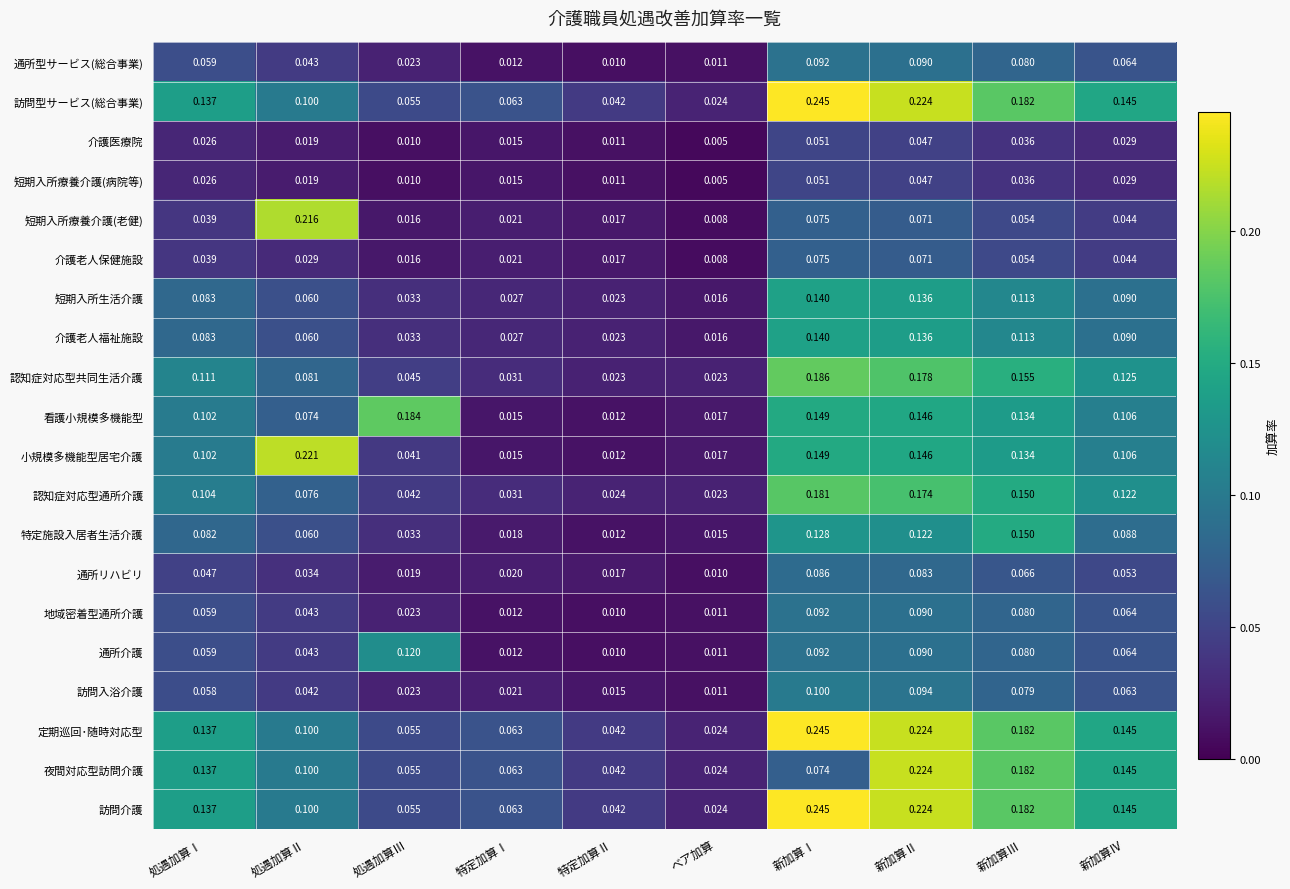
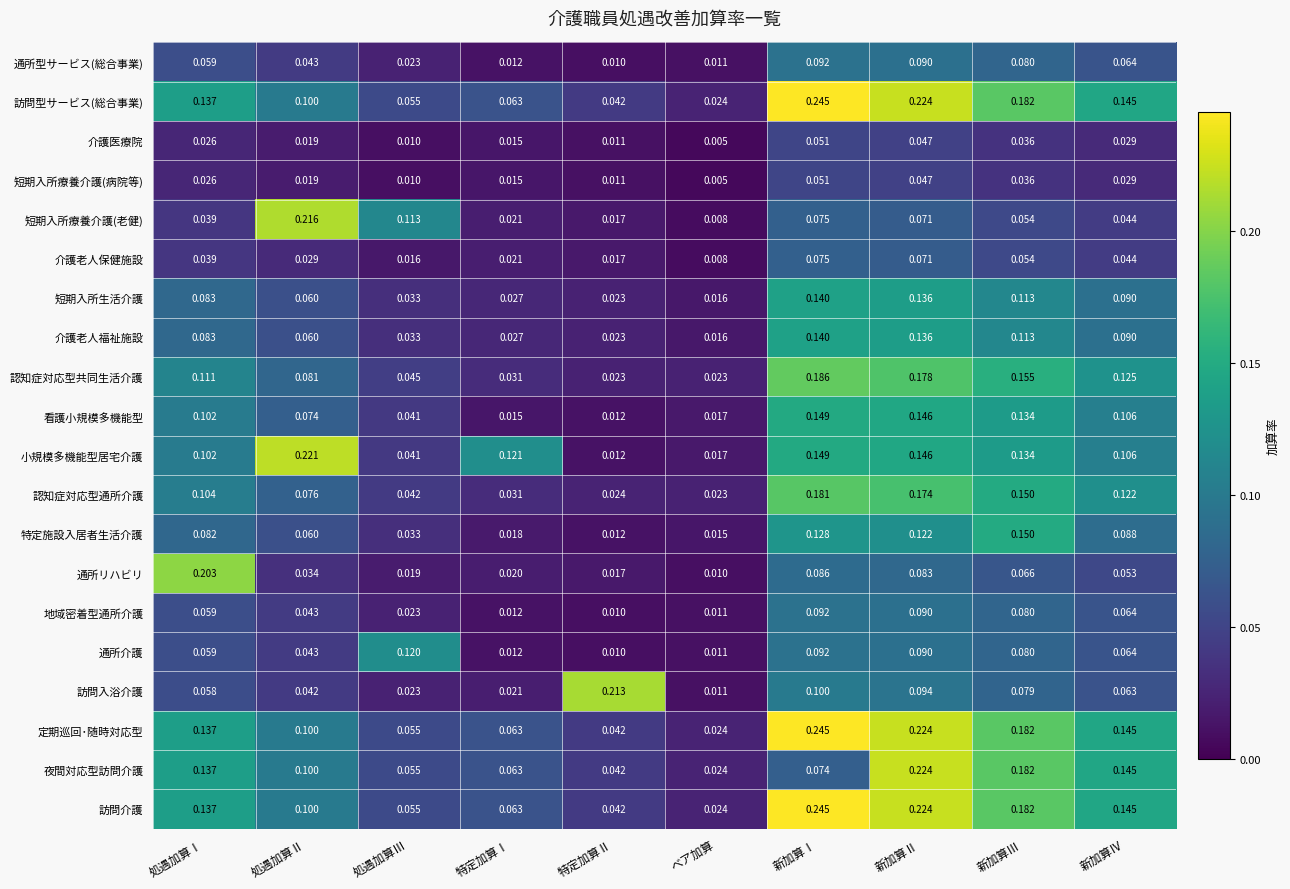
  {
    "通所型サービス(総合事業)": {
      "処遇加算Ⅰ": 0.059,
      "処遇加算Ⅱ": 0.043,
      "処遇加算Ⅲ": 0.023,
      "特定加算Ⅰ": 0.012,
      "特定加算Ⅱ": 0.010,
      "ベア加算": 0.011,
      "新加算Ⅰ": 0.092,
      "新加算Ⅱ": 0.090,
      "新加算Ⅲ": 0.080,
      "新加算Ⅳ": 0.064
    },
    "訪問型サービス(総合事業)": {
      "処遇加算Ⅰ": 0.137,
      "処遇加算Ⅱ": 0.100,
      "処遇加算Ⅲ": 0.055,
      "特定加算Ⅰ": 0.063,
      "特定加算Ⅱ": 0.042,
      "ベア加算": 0.024,
      "新加算Ⅰ": 0.245,
      "新加算Ⅱ": 0.224,
      "新加算Ⅲ": 0.182,
      "新加算Ⅳ": 0.145
    },
    "介護医療院": {
      "処遇加算Ⅰ": 0.026,
      "処遇加算Ⅱ": 0.019,
      "処遇加算Ⅲ": 0.010,
      "特定加算Ⅰ": 0.015,
      "特定加算Ⅱ": 0.011,
      "ベア加算": 0.005,
      "新加算Ⅰ": 0.051,
      "新加算Ⅱ": 0.047,
      "新加算Ⅲ": 0.036,
      "新加算Ⅳ": 0.029
    },
    "短期入所療養介護(病院等)": {
      "処遇加算Ⅰ": 0.026,
      "処遇加算Ⅱ": 0.019,
      "処遇加算Ⅲ": 0.010,
      "特定加算Ⅰ": 0.015,
      "特定加算Ⅱ": 0.011,
      "ベア加算": 0.005,
      "新加算Ⅰ": 0.051,
      "新加算Ⅱ": 0.047,
      "新加算Ⅲ": 0.036,
      "新加算Ⅳ": 0.029
    },
    "短期入所療養介護(老健)": {
      "処遇加算Ⅰ": 0.039,
      "処遇加算Ⅱ": 0.216,
-     "処遇加算Ⅲ": 0.016,
+     "処遇加算Ⅲ": 0.113,
      "特定加算Ⅰ": 0.021,
      "特定加算Ⅱ": 0.017,
      "ベア加算": 0.008,
      "新加算Ⅰ": 0.075,
      "新加算Ⅱ": 0.071,
      "新加算Ⅲ": 0.054,
      "新加算Ⅳ": 0.044
    },
    "介護老人保健施設": {
      "処遇加算Ⅰ": 0.039,
      "処遇加算Ⅱ": 0.029,
      "処遇加算Ⅲ": 0.016,
      "特定加算Ⅰ": 0.021,
      "特定加算Ⅱ": 0.017,
      "ベア加算": 0.008,
      "新加算Ⅰ": 0.075,
      "新加算Ⅱ": 0.071,
      "新加算Ⅲ": 0.054,
      "新加算Ⅳ": 0.044
    },
    "短期入所生活介護": {
      "処遇加算Ⅰ": 0.083,
      "処遇加算Ⅱ": 0.060,
      "処遇加算Ⅲ": 0.033,
      "特定加算Ⅰ": 0.027,
      "特定加算Ⅱ": 0.023,
      "ベア加算": 0.016,
      "新加算Ⅰ": 0.140,
      "新加算Ⅱ": 0.136,
      "新加算Ⅲ": 0.113,
      "新加算Ⅳ": 0.090
    },
    "介護老人福祉施設": {
      "処遇加算Ⅰ": 0.083,
      "処遇加算Ⅱ": 0.060,
      "処遇加算Ⅲ": 0.033,
      "特定加算Ⅰ": 0.027,
      "特定加算Ⅱ": 0.023,
      "ベア加算": 0.016,
      "新加算Ⅰ": 0.140,
      "新加算Ⅱ": 0.136,
      "新加算Ⅲ": 0.113,
      "新加算Ⅳ": 0.090
    },
    "認知症対応型共同生活介護": {
      "処遇加算Ⅰ": 0.111,
      "処遇加算Ⅱ": 0.081,
      "処遇加算Ⅲ": 0.045,
      "特定加算Ⅰ": 0.031,
      "特定加算Ⅱ": 0.023,
      "ベア加算": 0.023,
      "新加算Ⅰ": 0.186,
      "新加算Ⅱ": 0.178,
      "新加算Ⅲ": 0.155,
      "新加算Ⅳ": 0.125
    },
    "看護小規模多機能型": {
      "処遇加算Ⅰ": 0.102,
      "処遇加算Ⅱ": 0.074,
-     "処遇加算Ⅲ": 0.184,
+     "処遇加算Ⅲ": 0.041,
      "特定加算Ⅰ": 0.015,
      "特定加算Ⅱ": 0.012,
      "ベア加算": 0.017,
      "新加算Ⅰ": 0.149,
      "新加算Ⅱ": 0.146,
      "新加算Ⅲ": 0.134,
      "新加算Ⅳ": 0.106
    },
    "小規模多機能型居宅介護": {
      "処遇加算Ⅰ": 0.102,
      "処遇加算Ⅱ": 0.221,
      "処遇加算Ⅲ": 0.041,
-     "特定加算Ⅰ": 0.015,
+     "特定加算Ⅰ": 0.121,
      "特定加算Ⅱ": 0.012,
      "ベア加算": 0.017,
      "新加算Ⅰ": 0.149,
      "新加算Ⅱ": 0.146,
      "新加算Ⅲ": 0.134,
      "新加算Ⅳ": 0.106
    },
    "認知症対応型通所介護": {
      "処遇加算Ⅰ": 0.104,
      "処遇加算Ⅱ": 0.076,
      "処遇加算Ⅲ": 0.042,
      "特定加算Ⅰ": 0.031,
      "特定加算Ⅱ": 0.024,
      "ベア加算": 0.023,
      "新加算Ⅰ": 0.181,
      "新加算Ⅱ": 0.174,
      "新加算Ⅲ": 0.150,
      "新加算Ⅳ": 0.122
    },
    "特定施設入居者生活介護": {
      "処遇加算Ⅰ": 0.082,
      "処遇加算Ⅱ": 0.060,
      "処遇加算Ⅲ": 0.033,
      "特定加算Ⅰ": 0.018,
      "特定加算Ⅱ": 0.012,
      "ベア加算": 0.015,
      "新加算Ⅰ": 0.128,
      "新加算Ⅱ": 0.122,
      "新加算Ⅲ": 0.150,
      "新加算Ⅳ": 0.088
    },
    "通所リハビリ": {
-     "処遇加算Ⅰ": 0.047,
+     "処遇加算Ⅰ": 0.203,
      "処遇加算Ⅱ": 0.034,
      "処遇加算Ⅲ": 0.019,
      "特定加算Ⅰ": 0.020,
      "特定加算Ⅱ": 0.017,
      "ベア加算": 0.010,
      "新加算Ⅰ": 0.086,
      "新加算Ⅱ": 0.083,
      "新加算Ⅲ": 0.066,
      "新加算Ⅳ": 0.053
    },
    "地域密着型通所介護": {
      "処遇加算Ⅰ": 0.059,
      "処遇加算Ⅱ": 0.043,
      "処遇加算Ⅲ": 0.023,
      "特定加算Ⅰ": 0.012,
      "特定加算Ⅱ": 0.010,
      "ベア加算": 0.011,
      "新加算Ⅰ": 0.092,
      "新加算Ⅱ": 0.090,
      "新加算Ⅲ": 0.080,
      "新加算Ⅳ": 0.064
    },
    "通所介護": {
      "処遇加算Ⅰ": 0.059,
      "処遇加算Ⅱ": 0.043,
      "処遇加算Ⅲ": 0.120,
      "特定加算Ⅰ": 0.012,
      "特定加算Ⅱ": 0.010,
      "ベア加算": 0.011,
      "新加算Ⅰ": 0.092,
      "新加算Ⅱ": 0.090,
      "新加算Ⅲ": 0.080,
      "新加算Ⅳ": 0.064
    },
    "訪問入浴介護": {
      "処遇加算Ⅰ": 0.058,
      "処遇加算Ⅱ": 0.042,
      "処遇加算Ⅲ": 0.023,
      "特定加算Ⅰ": 0.021,
-     "特定加算Ⅱ": 0.015,
+     "特定加算Ⅱ": 0.213,
      "ベア加算": 0.011,
      "新加算Ⅰ": 0.100,
      "新加算Ⅱ": 0.094,
      "新加算Ⅲ": 0.079,
      "新加算Ⅳ": 0.063
    },
    "定期巡回･随時対応型": {
      "処遇加算Ⅰ": 0.137,
      "処遇加算Ⅱ": 0.100,
      "処遇加算Ⅲ": 0.055,
      "特定加算Ⅰ": 0.063,
      "特定加算Ⅱ": 0.042,
      "ベア加算": 0.024,
      "新加算Ⅰ": 0.245,
      "新加算Ⅱ": 0.224,
      "新加算Ⅲ": 0.182,
      "新加算Ⅳ": 0.145
    },
    "夜間対応型訪問介護": {
      "処遇加算Ⅰ": 0.137,
      "処遇加算Ⅱ": 0.100,
      "処遇加算Ⅲ": 0.055,
      "特定加算Ⅰ": 0.063,
      "特定加算Ⅱ": 0.042,
      "ベア加算": 0.024,
      "新加算Ⅰ": 0.074,
      "新加算Ⅱ": 0.224,
      "新加算Ⅲ": 0.182,
      "新加算Ⅳ": 0.145
    },
    "訪問介護": {
      "処遇加算Ⅰ": 0.137,
      "処遇加算Ⅱ": 0.100,
      "処遇加算Ⅲ": 0.055,
      "特定加算Ⅰ": 0.063,
      "特定加算Ⅱ": 0.042,
      "ベア加算": 0.024,
      "新加算Ⅰ": 0.245,
      "新加算Ⅱ": 0.224,
      "新加算Ⅲ": 0.182,
      "新加算Ⅳ": 0.145
    }
  }
